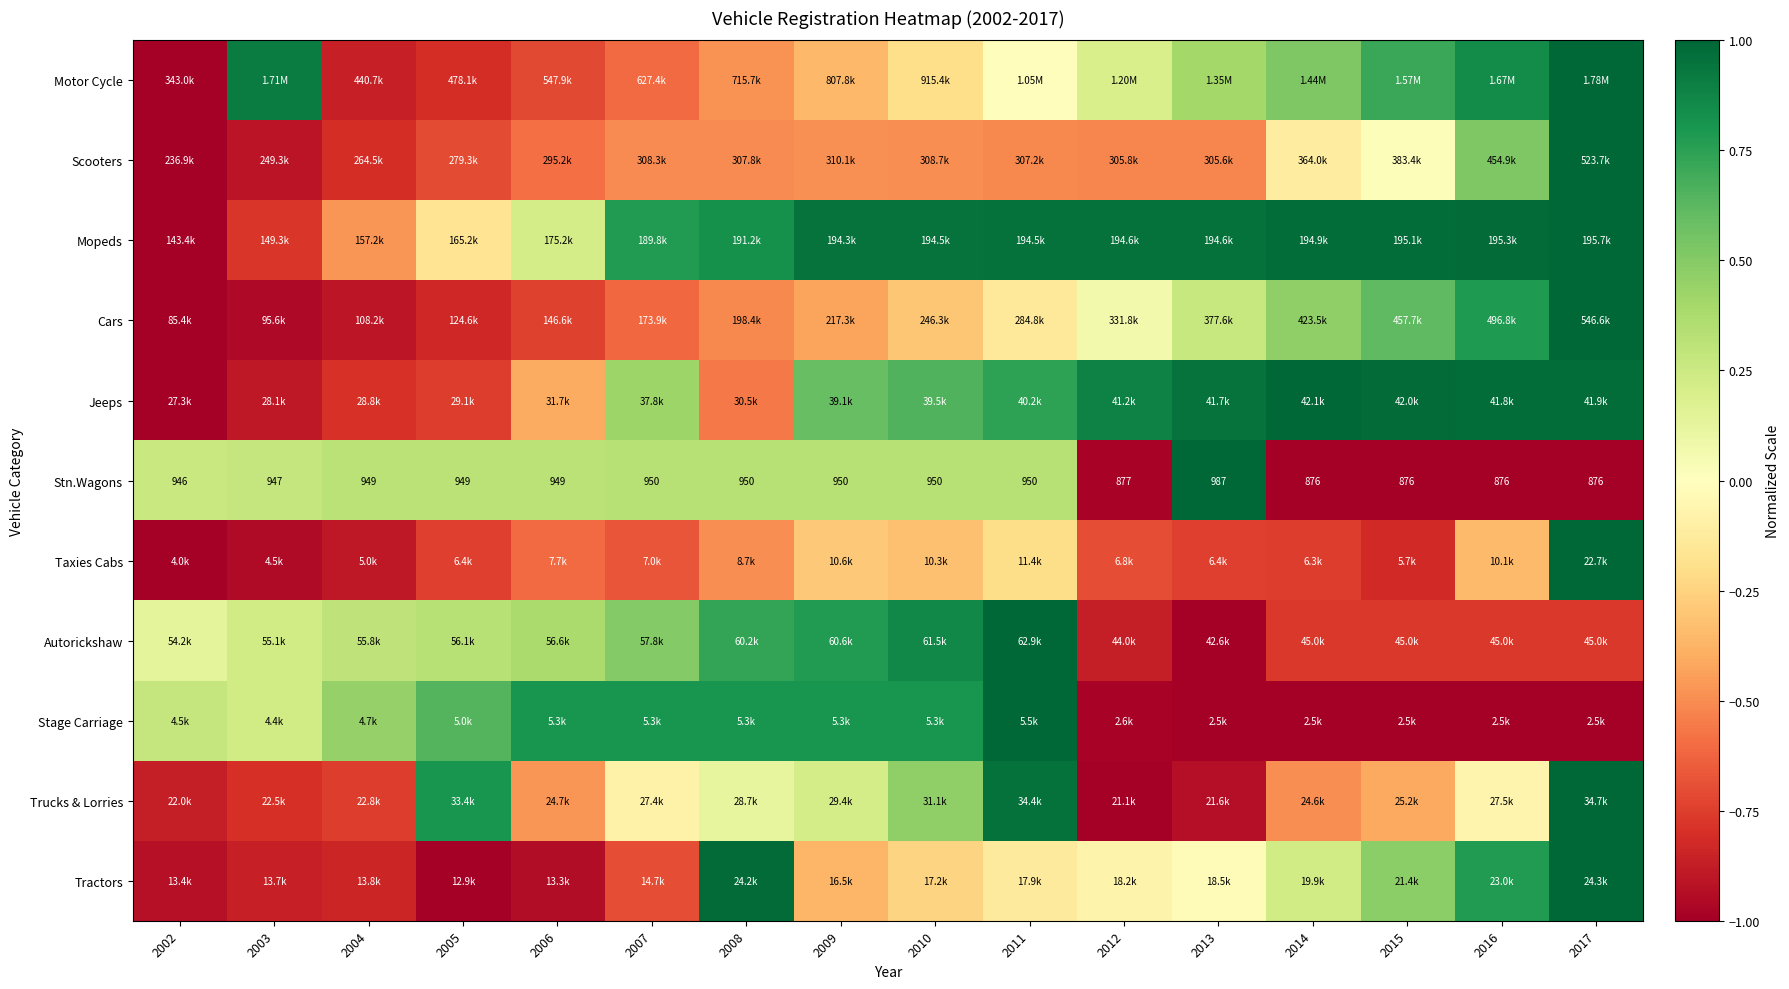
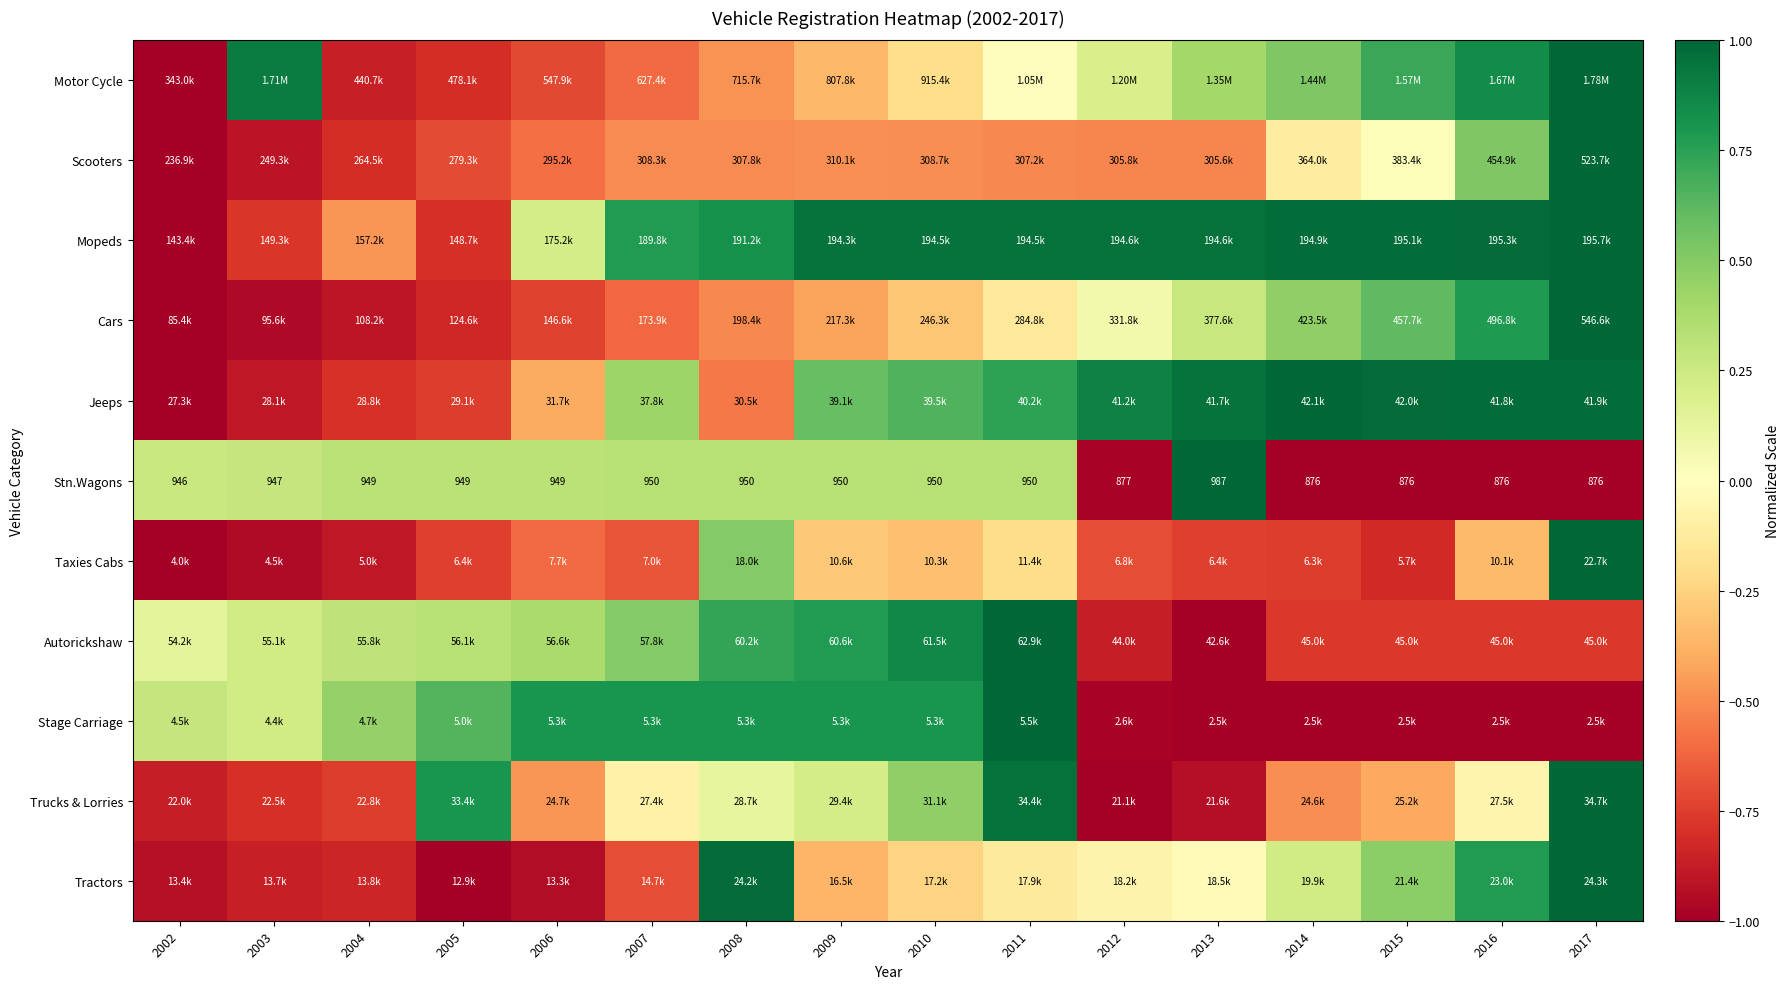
  {
    "Motor Cycle": {
      "2002": "343.0k",
      "2003": "1.71M",
      "2004": "440.7k",
      "2005": "478.1k",
      "2006": "547.9k",
      "2007": "627.4k",
      "2008": "715.7k",
      "2009": "807.8k",
      "2010": "915.4k",
      "2011": "1.05M",
      "2012": "1.20M",
      "2013": "1.35M",
      "2014": "1.44M",
      "2015": "1.57M",
      "2016": "1.67M",
      "2017": "1.78M"
    },
    "Scooters": {
      "2002": "236.9k",
      "2003": "249.3k",
      "2004": "264.5k",
      "2005": "279.3k",
      "2006": "295.2k",
      "2007": "308.3k",
      "2008": "307.8k",
      "2009": "310.1k",
      "2010": "308.7k",
      "2011": "307.2k",
      "2012": "305.8k",
      "2013": "305.6k",
      "2014": "364.0k",
      "2015": "383.4k",
      "2016": "454.9k",
      "2017": "523.7k"
    },
    "Mopeds": {
      "2002": "143.4k",
      "2003": "149.3k",
      "2004": "157.2k",
-     "2005": "165.2k",
+     "2005": "148.7k",
      "2006": "175.2k",
      "2007": "189.8k",
      "2008": "191.2k",
      "2009": "194.3k",
      "2010": "194.5k",
      "2011": "194.5k",
      "2012": "194.6k",
      "2013": "194.6k",
      "2014": "194.9k",
      "2015": "195.1k",
      "2016": "195.3k",
      "2017": "195.7k"
    },
    "Cars": {
      "2002": "85.4k",
      "2003": "95.6k",
      "2004": "108.2k",
      "2005": "124.6k",
      "2006": "146.6k",
      "2007": "173.9k",
      "2008": "198.4k",
      "2009": "217.3k",
      "2010": "246.3k",
      "2011": "284.8k",
      "2012": "331.8k",
      "2013": "377.6k",
      "2014": "423.5k",
      "2015": "457.7k",
      "2016": "496.8k",
      "2017": "546.6k"
    },
    "Jeeps": {
      "2002": "27.3k",
      "2003": "28.1k",
      "2004": "28.8k",
      "2005": "29.1k",
      "2006": "31.7k",
      "2007": "37.8k",
      "2008": "30.5k",
      "2009": "39.1k",
      "2010": "39.5k",
      "2011": "40.2k",
      "2012": "41.2k",
      "2013": "41.7k",
      "2014": "42.1k",
      "2015": "42.0k",
      "2016": "41.8k",
      "2017": "41.9k"
    },
    "Stn.Wagons": {
      "2002": "946",
      "2003": "947",
      "2004": "949",
      "2005": "949",
      "2006": "949",
      "2007": "950",
      "2008": "950",
      "2009": "950",
      "2010": "950",
      "2011": "950",
      "2012": "877",
      "2013": "987",
      "2014": "876",
      "2015": "876",
      "2016": "876",
      "2017": "876"
    },
    "Taxies Cabs": {
      "2002": "4.0k",
      "2003": "4.5k",
      "2004": "5.0k",
      "2005": "6.4k",
      "2006": "7.7k",
      "2007": "7.0k",
-     "2008": "8.7k",
+     "2008": "18.0k",
      "2009": "10.6k",
      "2010": "10.3k",
      "2011": "11.4k",
      "2012": "6.8k",
      "2013": "6.4k",
      "2014": "6.3k",
      "2015": "5.7k",
      "2016": "10.1k",
      "2017": "22.7k"
    },
    "Autorickshaw": {
      "2002": "54.2k",
      "2003": "55.1k",
      "2004": "55.8k",
      "2005": "56.1k",
      "2006": "56.6k",
      "2007": "57.8k",
      "2008": "60.2k",
      "2009": "60.6k",
      "2010": "61.5k",
      "2011": "62.9k",
      "2012": "44.0k",
      "2013": "42.6k",
      "2014": "45.0k",
      "2015": "45.0k",
      "2016": "45.0k",
      "2017": "45.0k"
    },
    "Stage Carriage": {
      "2002": "4.5k",
      "2003": "4.4k",
      "2004": "4.7k",
      "2005": "5.0k",
      "2006": "5.3k",
      "2007": "5.3k",
      "2008": "5.3k",
      "2009": "5.3k",
      "2010": "5.3k",
      "2011": "5.5k",
      "2012": "2.6k",
      "2013": "2.5k",
      "2014": "2.5k",
      "2015": "2.5k",
      "2016": "2.5k",
      "2017": "2.5k"
    },
    "Trucks & Lorries": {
      "2002": "22.0k",
      "2003": "22.5k",
      "2004": "22.8k",
      "2005": "33.4k",
      "2006": "24.7k",
      "2007": "27.4k",
      "2008": "28.7k",
      "2009": "29.4k",
      "2010": "31.1k",
      "2011": "34.4k",
      "2012": "21.1k",
      "2013": "21.6k",
      "2014": "24.6k",
      "2015": "25.2k",
      "2016": "27.5k",
      "2017": "34.7k"
    },
    "Tractors": {
      "2002": "13.4k",
      "2003": "13.7k",
      "2004": "13.8k",
      "2005": "12.9k",
      "2006": "13.3k",
      "2007": "14.7k",
      "2008": "24.2k",
      "2009": "16.5k",
      "2010": "17.2k",
      "2011": "17.9k",
      "2012": "18.2k",
      "2013": "18.5k",
      "2014": "19.9k",
      "2015": "21.4k",
      "2016": "23.0k",
      "2017": "24.3k"
    }
  }
